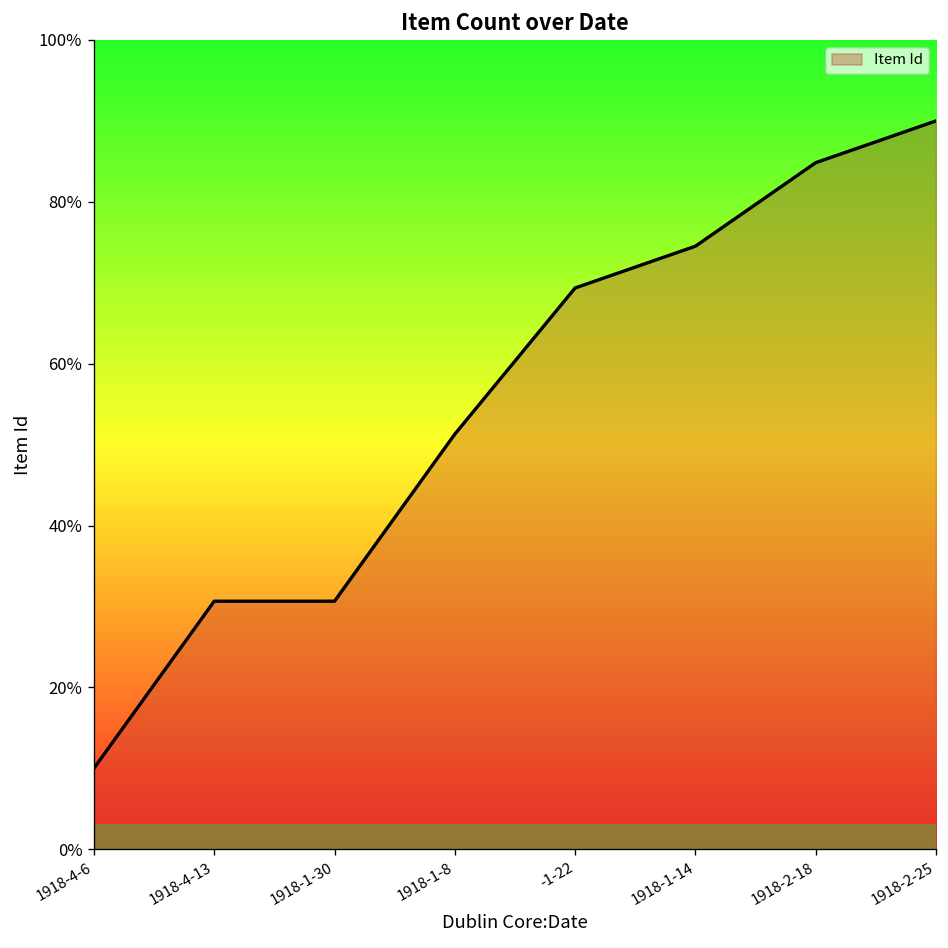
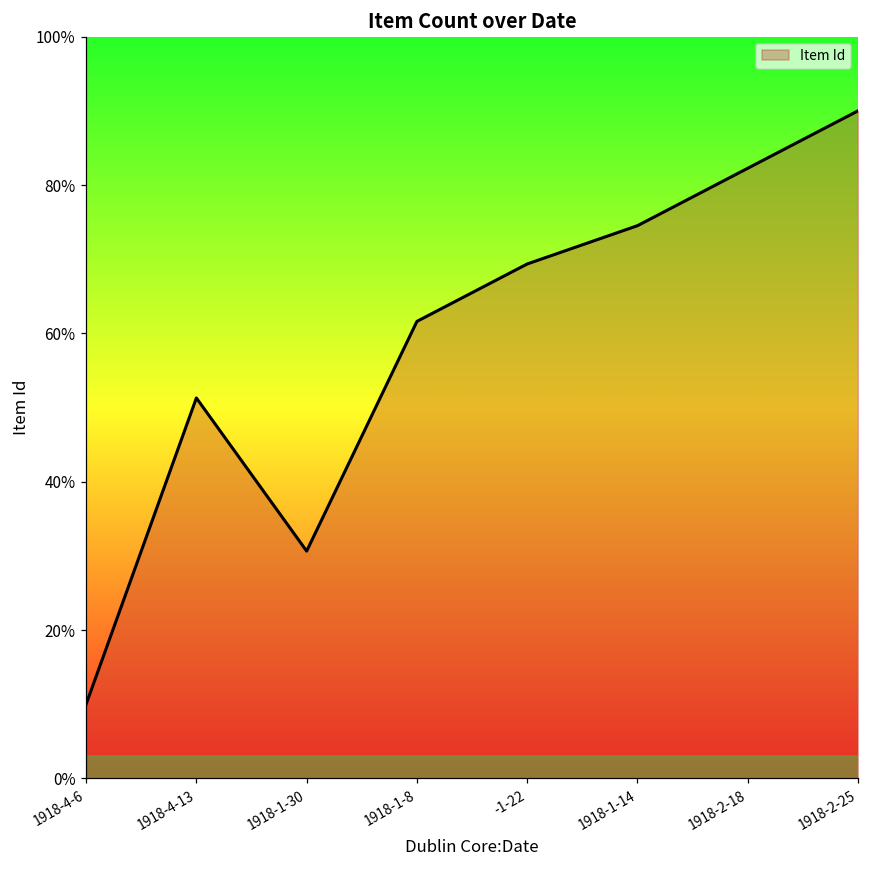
  {
    "1918-4-6": "10%",
-   "1918-4-13": "31%",
+   "1918-4-13": "51%",
    "1918-1-30": "31%",
-   "1918-1-8": "51%",
+   "1918-1-8": "62%",
    "-1-22": "69%",
    "1918-1-14": "75%",
-   "1918-2-18": "85%",
+   "1918-2-18": "82%",
    "1918-2-25": "90%"
  }
